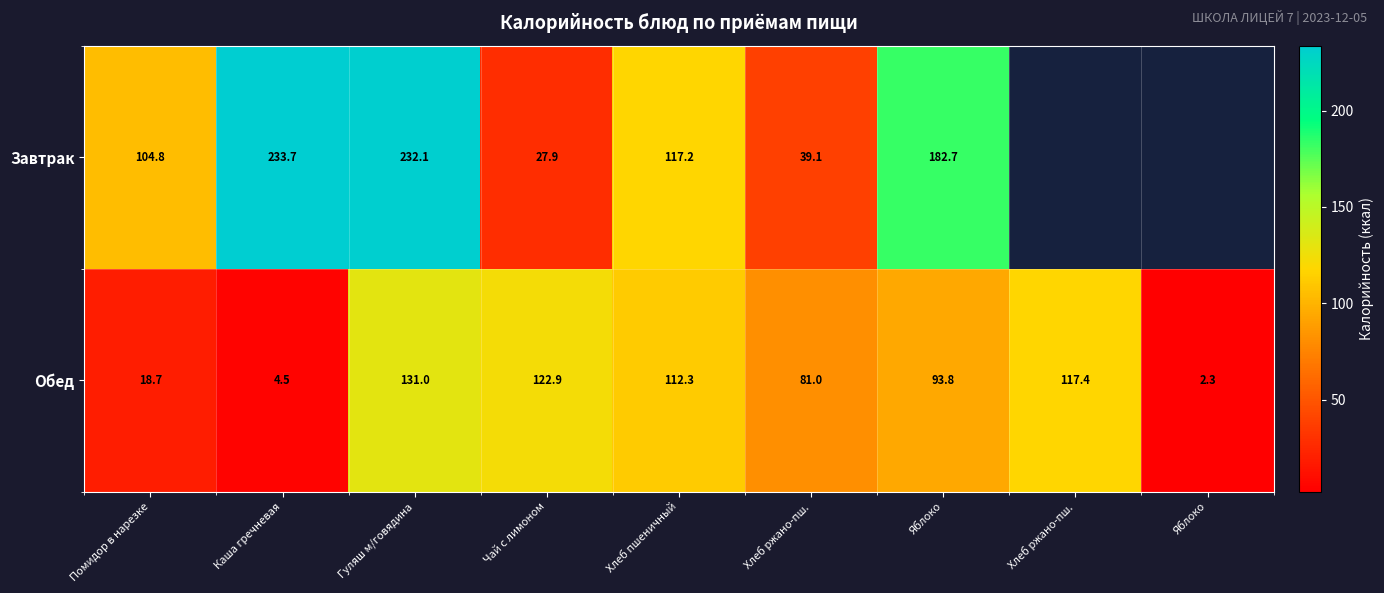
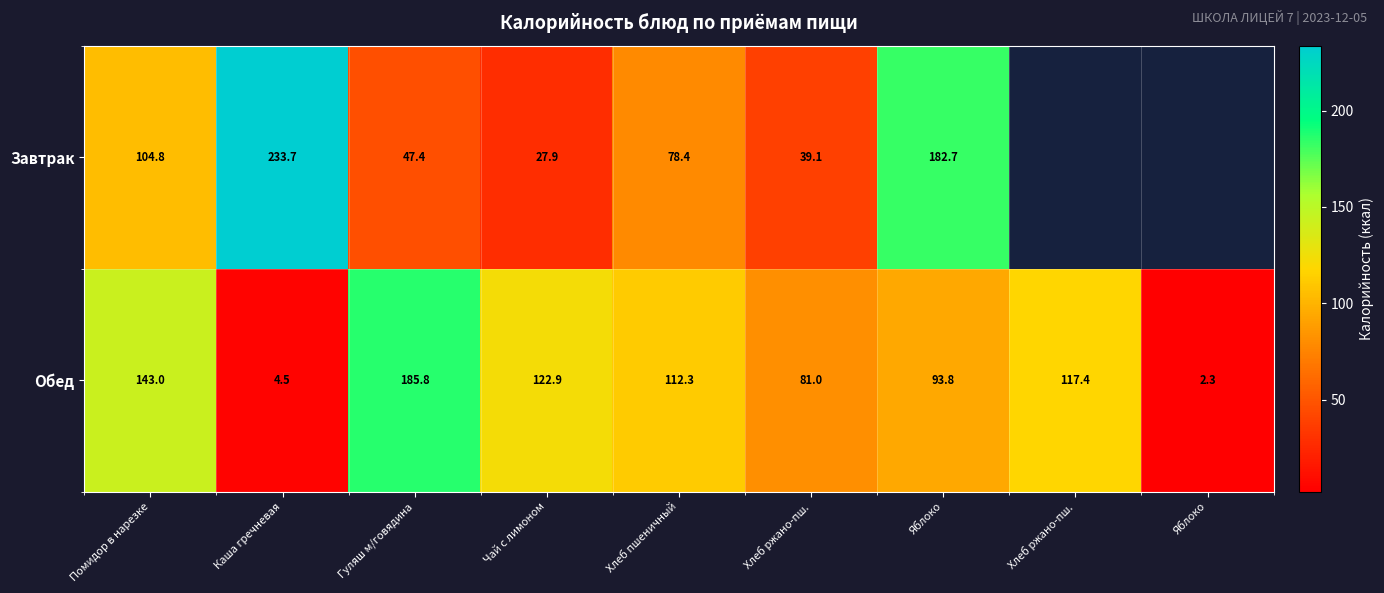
  {
    "Завтрак": {
      "Помидор в нарезке": 104.8,
      "Каша гречневая": 233.7,
-     "Гуляш м/говядина": 232.1,
+     "Гуляш м/говядина": 47.4,
      "Чай с лимоном": 27.9,
-     "Хлеб пшеничный": 117.2,
+     "Хлеб пшеничный": 78.4,
      "Хлеб ржано-пш.": 39.1,
      "Яблоко": 182.7
    },
    "Обед": {
-     "Помидор в нарезке": 18.7,
+     "Помидор в нарезке": 143.0,
      "Каша гречневая": 4.5,
-     "Гуляш м/говядина": 131.0,
+     "Гуляш м/говядина": 185.8,
      "Чай с лимоном": 122.9,
      "Хлеб пшеничный": 112.3
    }
  }
